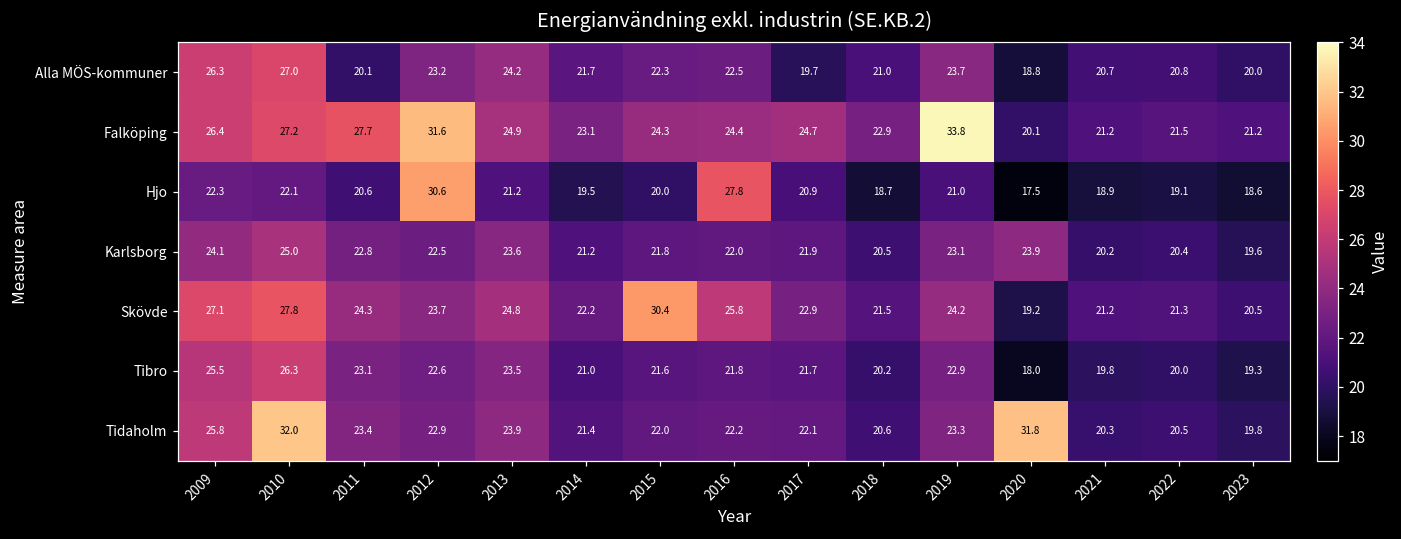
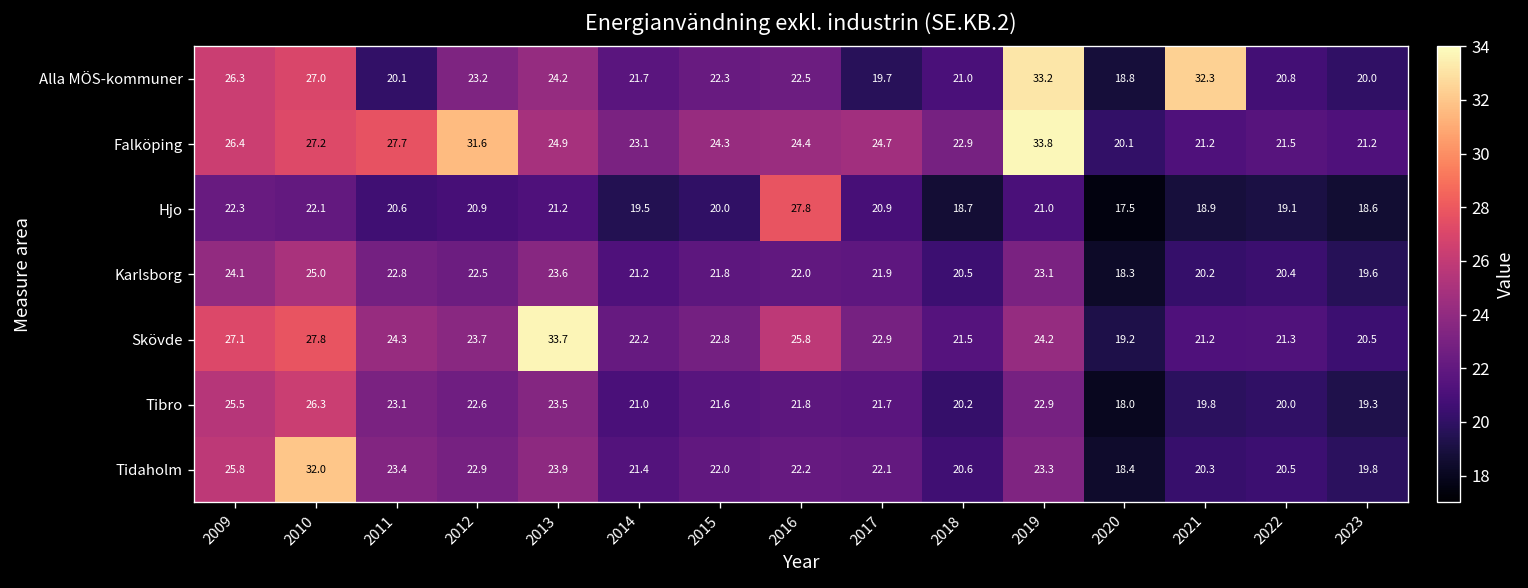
  {
    "Alla MÖS-kommuner": {
      "2009": 26.3,
      "2010": 27.0,
      "2011": 20.1,
      "2012": 23.2,
      "2013": 24.2,
      "2014": 21.7,
      "2015": 22.3,
      "2016": 22.5,
      "2017": 19.7,
      "2018": 21.0,
-     "2019": 23.7,
+     "2019": 33.2,
      "2020": 18.8,
-     "2021": 20.7,
+     "2021": 32.3,
      "2022": 20.8,
      "2023": 20.0
    },
    "Falköping": {
      "2009": 26.4,
      "2010": 27.2,
      "2011": 27.7,
      "2012": 31.6,
      "2013": 24.9,
      "2014": 23.1,
      "2015": 24.3,
      "2016": 24.4,
      "2017": 24.7,
      "2018": 22.9,
      "2019": 33.8,
      "2020": 20.1,
      "2021": 21.2,
      "2022": 21.5,
      "2023": 21.2
    },
    "Hjo": {
      "2009": 22.3,
      "2010": 22.1,
      "2011": 20.6,
-     "2012": 30.6,
+     "2012": 20.9,
      "2013": 21.2,
      "2014": 19.5,
      "2015": 20.0,
      "2016": 27.8,
      "2017": 20.9,
      "2018": 18.7,
      "2019": 21.0,
      "2020": 17.5,
      "2021": 18.9,
      "2022": 19.1,
      "2023": 18.6
    },
    "Karlsborg": {
      "2009": 24.1,
      "2010": 25.0,
      "2011": 22.8,
      "2012": 22.5,
      "2013": 23.6,
      "2014": 21.2,
      "2015": 21.8,
      "2016": 22.0,
      "2017": 21.9,
      "2018": 20.5,
      "2019": 23.1,
-     "2020": 23.9,
+     "2020": 18.3,
      "2021": 20.2,
      "2022": 20.4,
      "2023": 19.6
    },
    "Skövde": {
      "2009": 27.1,
      "2010": 27.8,
      "2011": 24.3,
      "2012": 23.7,
-     "2013": 24.8,
+     "2013": 33.7,
      "2014": 22.2,
-     "2015": 30.4,
+     "2015": 22.8,
      "2016": 25.8,
      "2017": 22.9,
      "2018": 21.5,
      "2019": 24.2,
      "2020": 19.2,
      "2021": 21.2,
      "2022": 21.3,
      "2023": 20.5
    },
    "Tibro": {
      "2009": 25.5,
      "2010": 26.3,
      "2011": 23.1,
      "2012": 22.6,
      "2013": 23.5,
      "2014": 21.0,
      "2015": 21.6,
      "2016": 21.8,
      "2017": 21.7,
      "2018": 20.2,
      "2019": 22.9,
      "2020": 18.0,
      "2021": 19.8,
      "2022": 20.0,
      "2023": 19.3
    },
    "Tidaholm": {
      "2009": 25.8,
      "2010": 32.0,
      "2011": 23.4,
      "2012": 22.9,
      "2013": 23.9,
      "2014": 21.4,
      "2015": 22.0,
      "2016": 22.2,
      "2017": 22.1,
      "2018": 20.6,
      "2019": 23.3,
-     "2020": 31.8,
+     "2020": 18.4,
      "2021": 20.3,
      "2022": 20.5,
      "2023": 19.8
    }
  }
